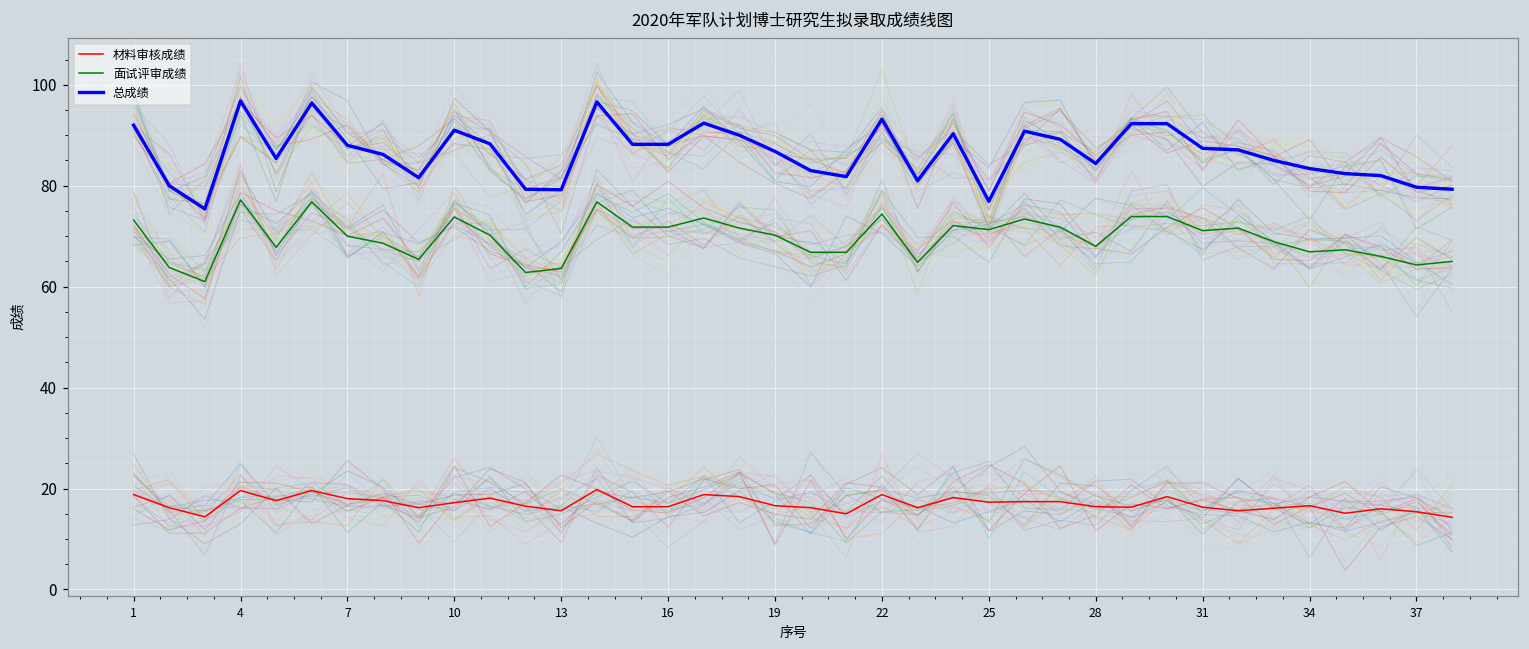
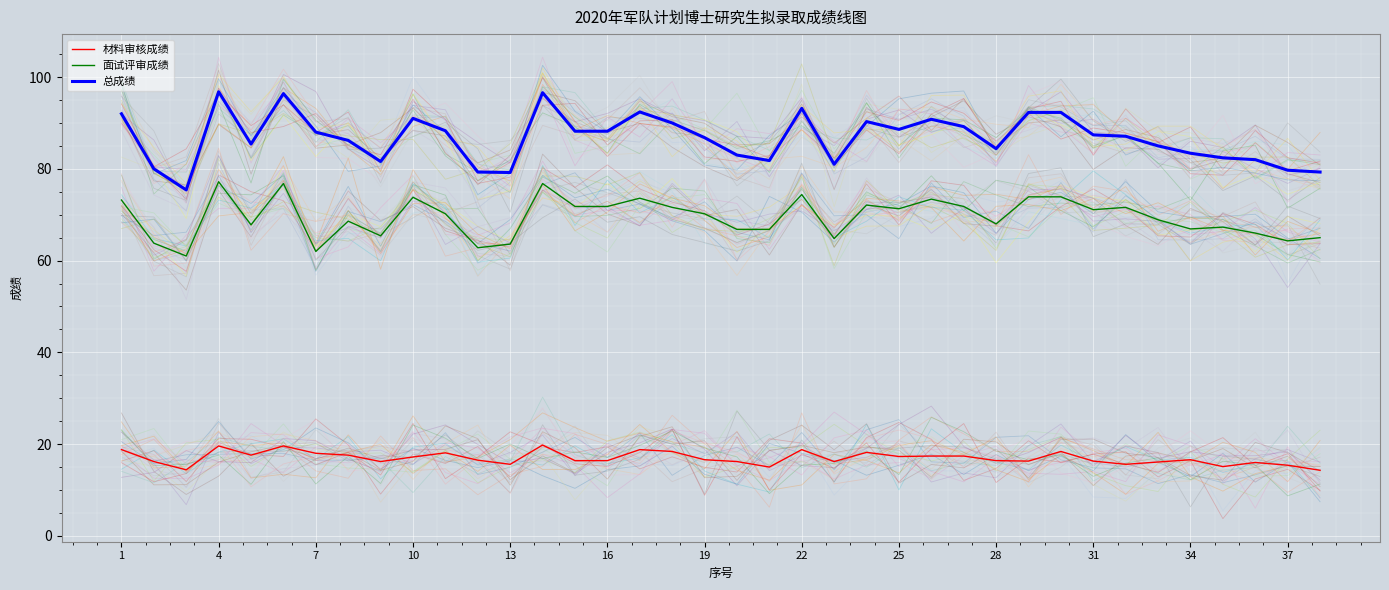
  {
    "面试评审成绩": {
-     "7": 70
+     "7": 62
    },
    "总成绩": {
-     "25": 77
+     "25": 89
    }
  }
